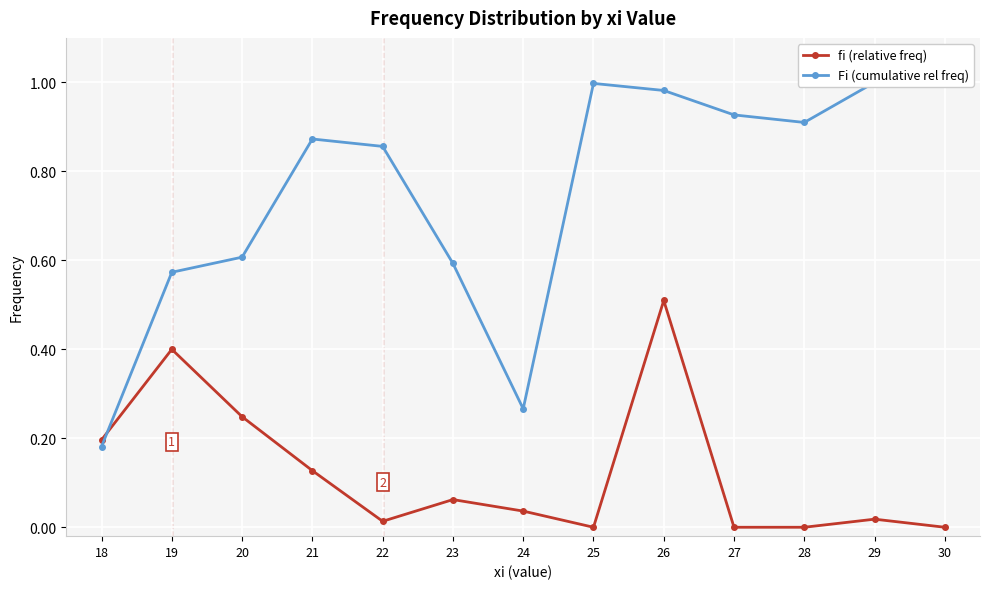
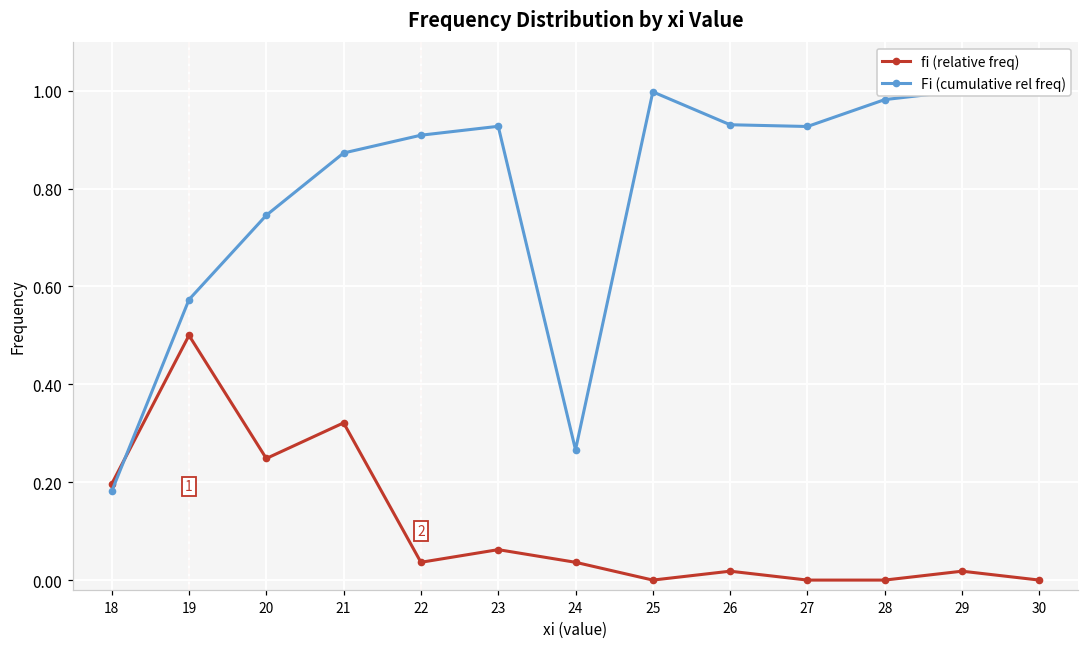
  {
    "fi (relative freq)": {
      "18": 0.20,
-     "19": 0.4,
+     "19": 0.5,
      "20": 0.25,
-     "21": 0.13,
-     "22": 0.01,
+     "21": 0.32,
+     "22": 0.04,
      "23": 0.06,
      "24": 0.04,
      "25": 0.00,
-     "26": 0.51,
+     "26": 0.02,
      "27": 0.00,
      "28": 0.00,
      "29": 0.02,
      "30": 0.00
    },
    "Fi (cumulative rel freq)": {
      "18": 0.18,
      "19": 0.57,
-     "20": 0.61,
+     "20": 0.75,
      "21": 0.87,
-     "22": 0.86,
-     "23": 0.59,
+     "22": 0.91,
+     "23": 0.93,
      "24": 0.27,
      "25": 1.00,
-     "26": 0.98,
+     "26": 0.93,
      "27": 0.93,
-     "28": 0.91
+     "28": 0.98
    }
  }
